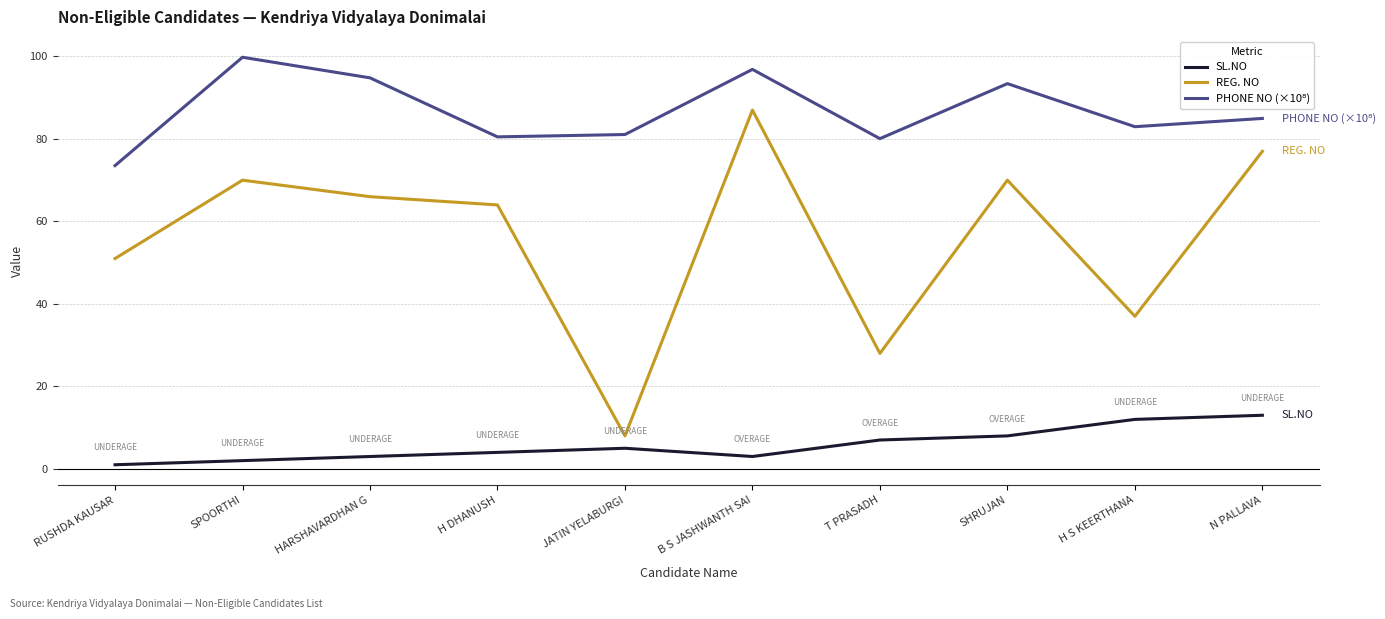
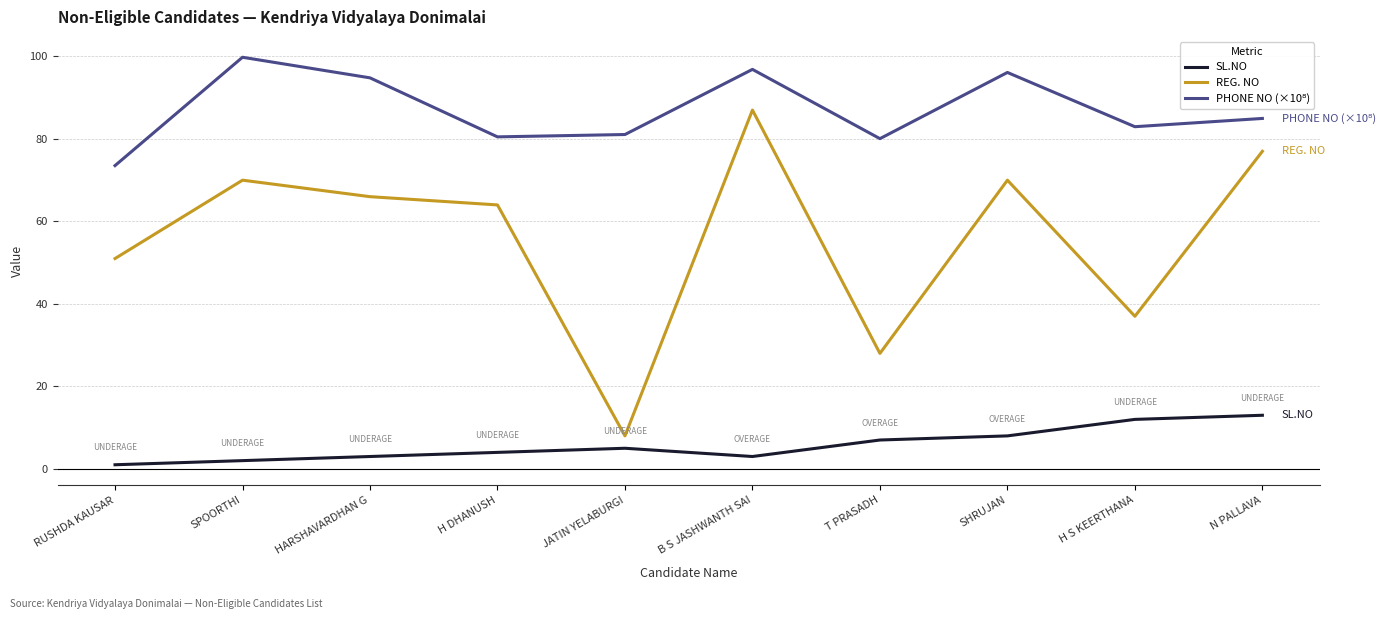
  {
    "SL.NO": {
      "RUSHDA KAUSAR": 1,
      "SPOORTHI": 2,
      "HARSHAVARDHAN G": 3,
      "H DHANUSH": 4,
      "JATIN YELABURGI": 5,
      "B S JASHWANTH SAI": 3,
      "T PRASADH": 7,
      "SHRUJAN": 8,
      "H S KEERTHANA": 12,
      "N PALLAVA": 13
    },
    "REG. NO": {
      "RUSHDA KAUSAR": 51,
      "SPOORTHI": 70,
      "HARSHAVARDHAN G": 66,
      "H DHANUSH": 64,
      "JATIN YELABURGI": 8,
      "B S JASHWANTH SAI": 87,
      "T PRASADH": 28,
      "SHRUJAN": 70,
      "H S KEERTHANA": 37,
      "N PALLAVA": 77
    },
    "PHONE NO (×10⁸)": {
      "RUSHDA KAUSAR": 74,
      "SPOORTHI": 100,
      "HARSHAVARDHAN G": 95,
      "H DHANUSH": 81,
      "JATIN YELABURGI": 81,
      "B S JASHWANTH SAI": 97,
      "T PRASADH": 80,
-     "SHRUJAN": 93,
+     "SHRUJAN": 96,
      "H S KEERTHANA": 83
    }
  }
